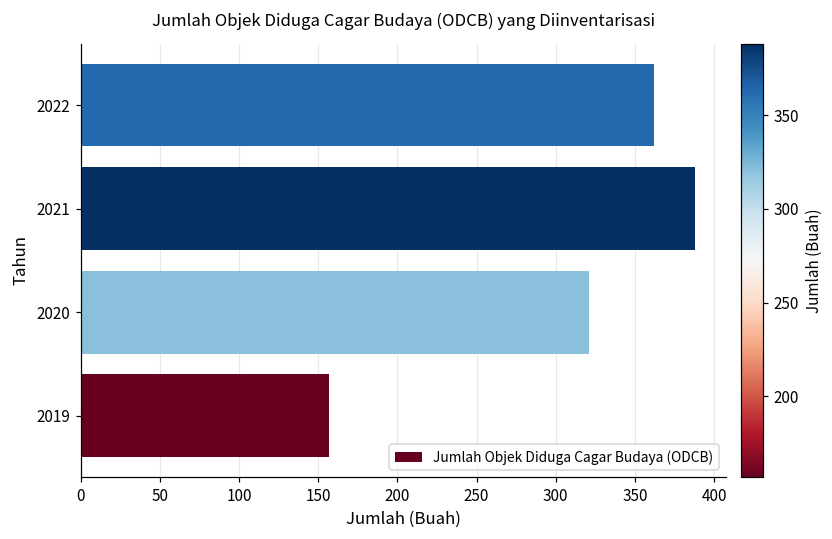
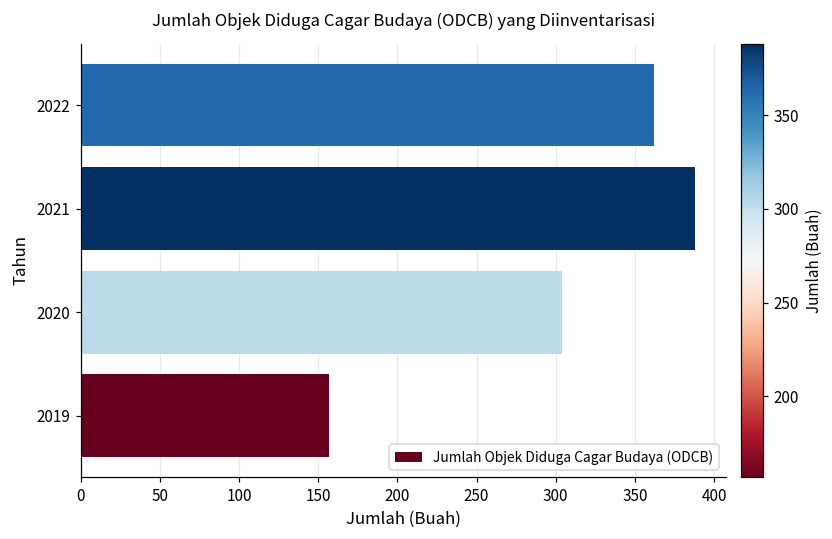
  {
    "2022": 362,
    "2021": 388,
-   "2020": 321,
+   "2020": 304,
    "2019": 157
  }
